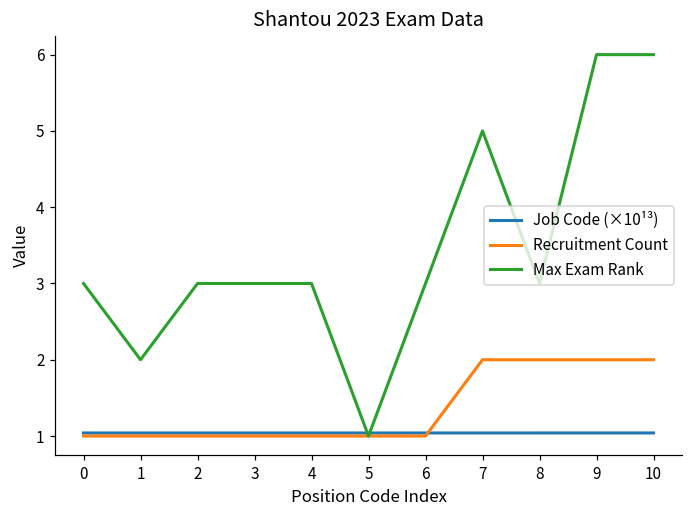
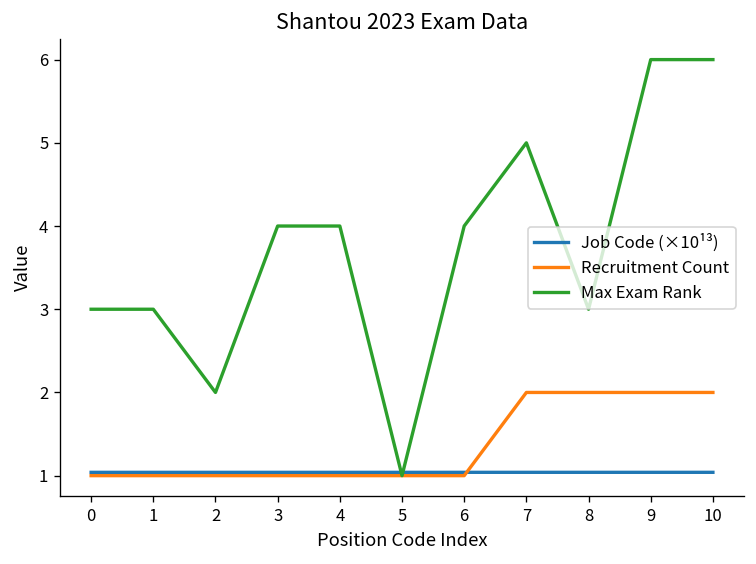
  {
    "Job Code (×10¹³)": {
      "0": 1.0,
      "1": 1.0,
      "2": 1.0,
      "3": 1.0,
      "4": 1.0,
      "5": 1.0,
      "6": 1.0,
      "7": 1.0,
      "8": 1.0,
      "9": 1.0,
      "10": 1.0
    },
    "Recruitment Count": {
      "0": 1,
      "1": 1,
      "2": 1,
      "3": 1,
      "4": 1,
      "6": 1,
      "7": 2,
      "8": 2,
      "9": 2,
      "10": 2
    },
    "Max Exam Rank": {
      "0": 3,
-     "1": 2,
-     "2": 3,
-     "3": 3,
-     "4": 3,
-     "6": 3,
+     "1": 3,
+     "2": 2,
+     "3": 4,
+     "4": 4,
+     "6": 4,
      "7": 5,
      "8": 3,
      "9": 6,
      "10": 6
    }
  }
